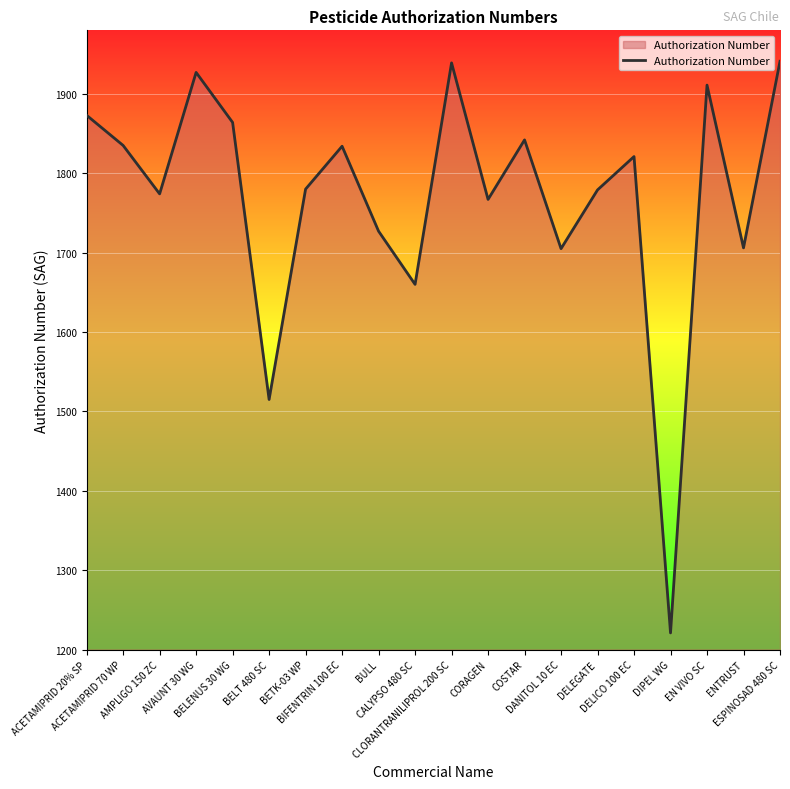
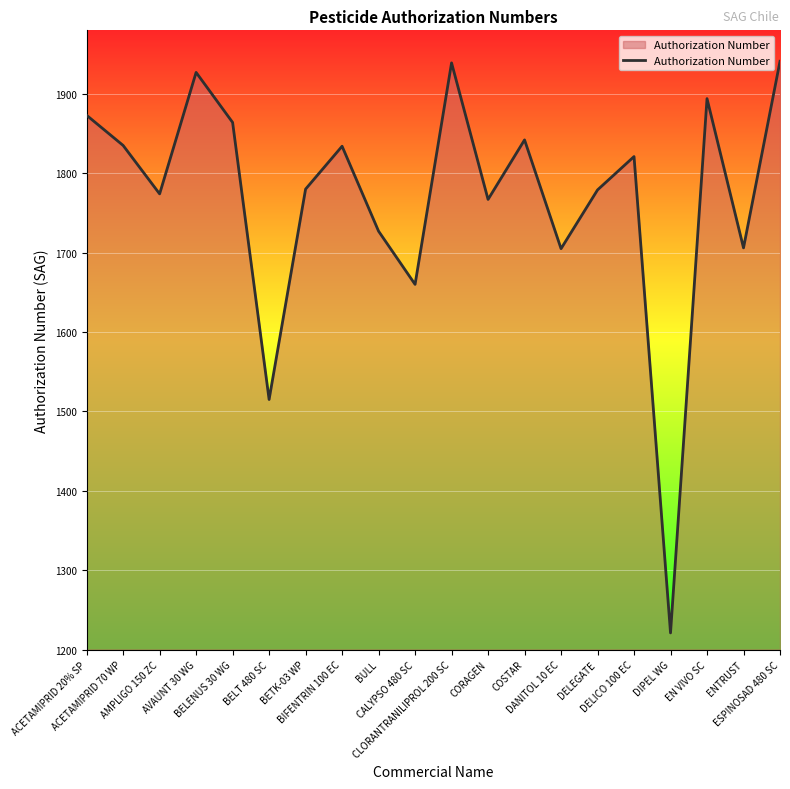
  {
    "ACETAMIPRID 20% SP": 1870,
    "ACETAMIPRID 70 WP": 1840,
    "AMPLIGO 150 ZC": 1770,
    "AVAUNT 30 WG": 1930,
    "BELENUS 30 WG": 1860,
    "BELT 480 SC": 1520,
    "BETK-03 WP": 1780,
    "BIFENTRIN 100 EC": 1830,
    "BULL": 1730,
    "CALYPSO 480 SC": 1660,
    "CLORANTRANILIPROL 200 SC": 1940,
    "CORAGEN": 1770,
    "COSTAR": 1840,
    "DANITOL 10 EC": 1710,
    "DELEGATE": 1780,
    "DELICO 100 EC": 1820,
    "DIPEL WG": 1220,
-   "EN VIVO SC": 1910,
+   "EN VIVO SC": 1890,
    "ENTRUST": 1710,
    "ESPINOSAD 480 SC": 1940
  }
